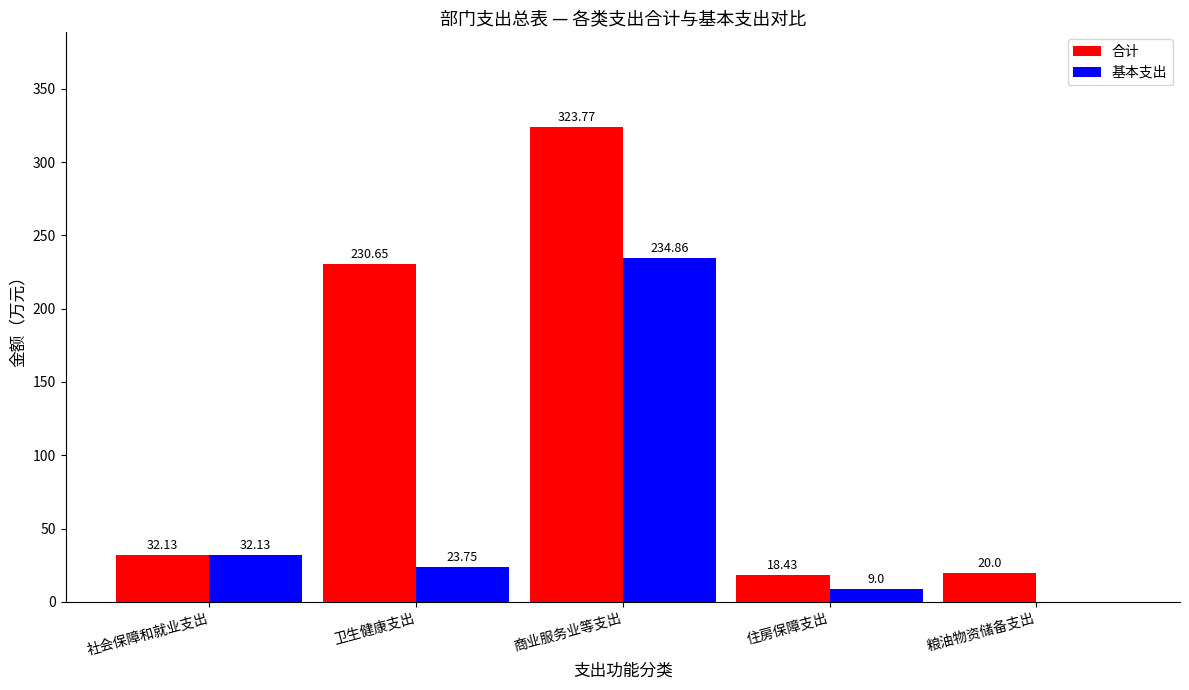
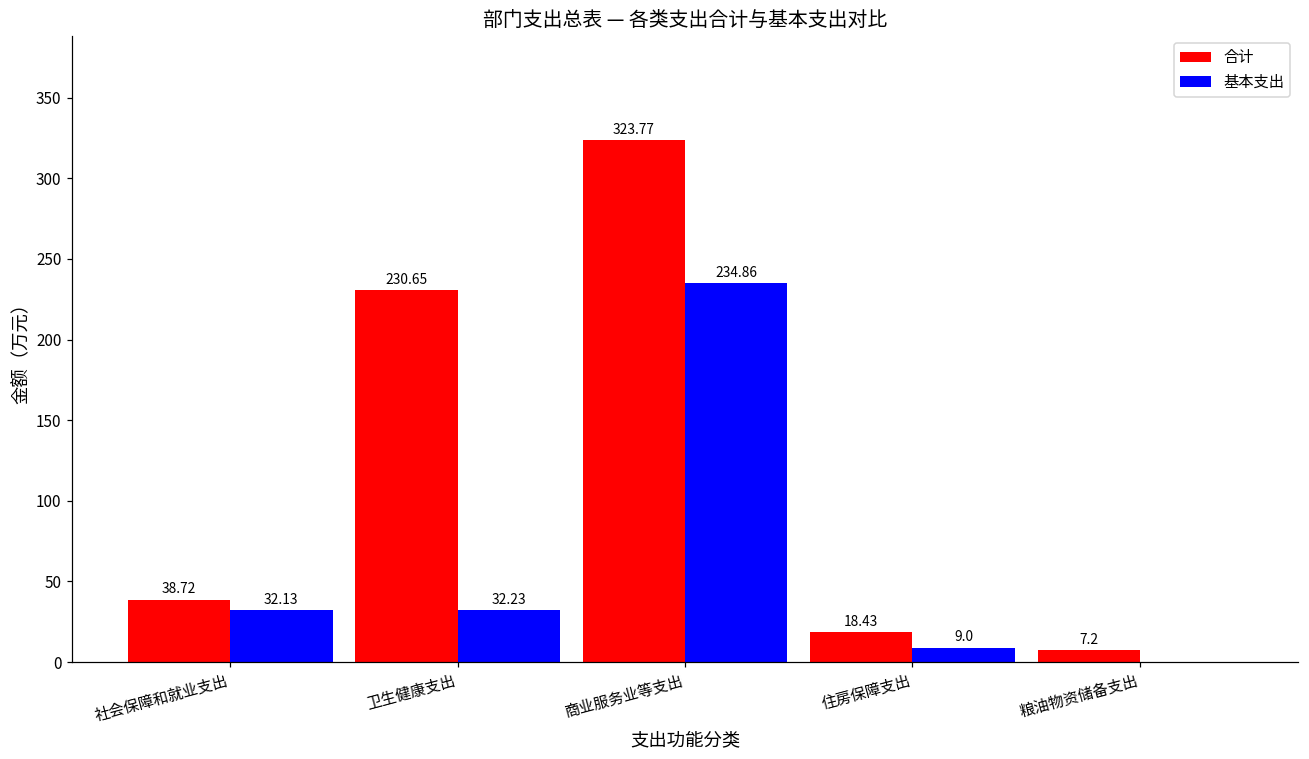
  {
    "合计": {
-     "社会保障和就业支出": 32.13,
+     "社会保障和就业支出": 38.72,
      "卫生健康支出": 230.65,
      "商业服务业等支出": 323.77,
      "住房保障支出": 18.43,
-     "粮油物资储备支出": 20.0
+     "粮油物资储备支出": 7.2
    },
    "基本支出": {
      "社会保障和就业支出": 32.13,
-     "卫生健康支出": 23.75,
+     "卫生健康支出": 32.23,
      "商业服务业等支出": 234.86,
      "住房保障支出": 9.0
    }
  }
